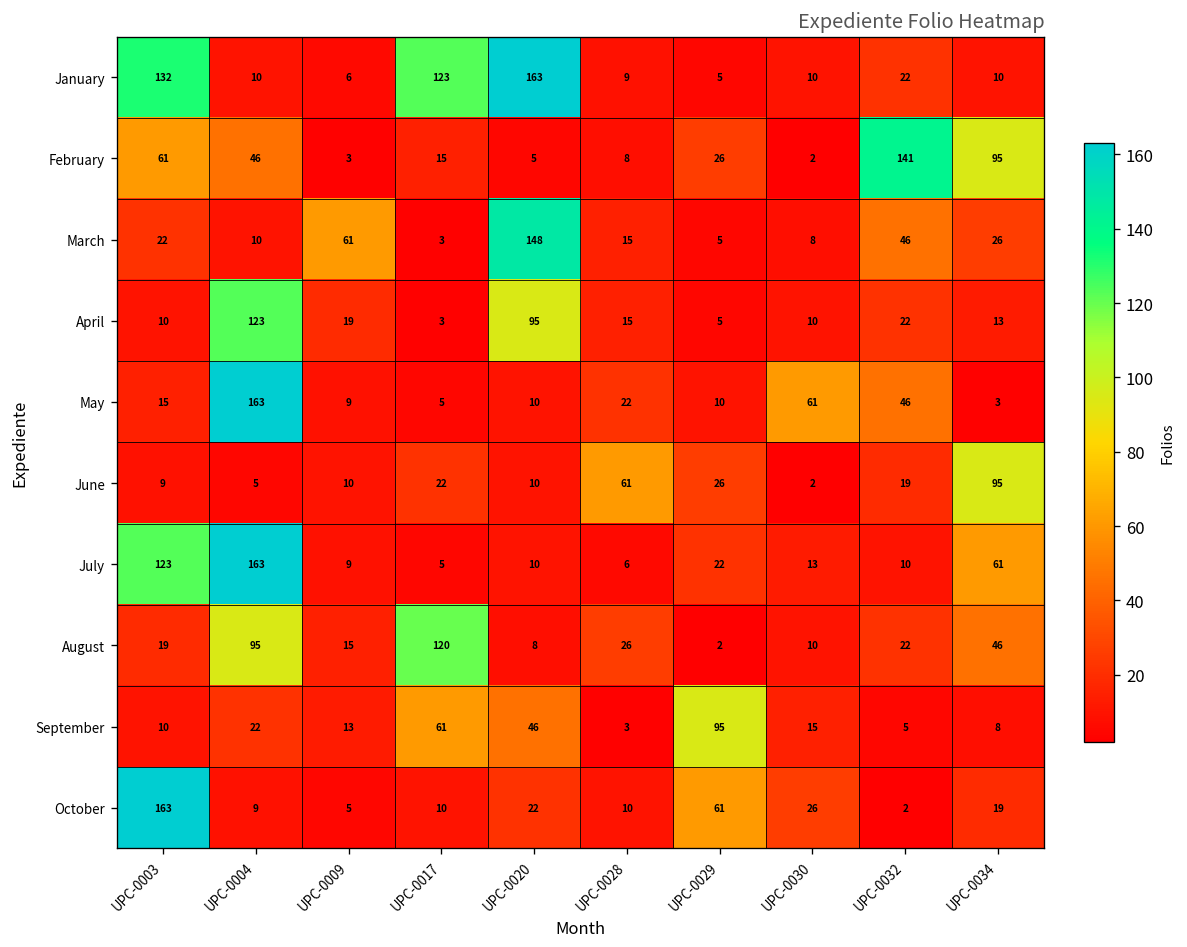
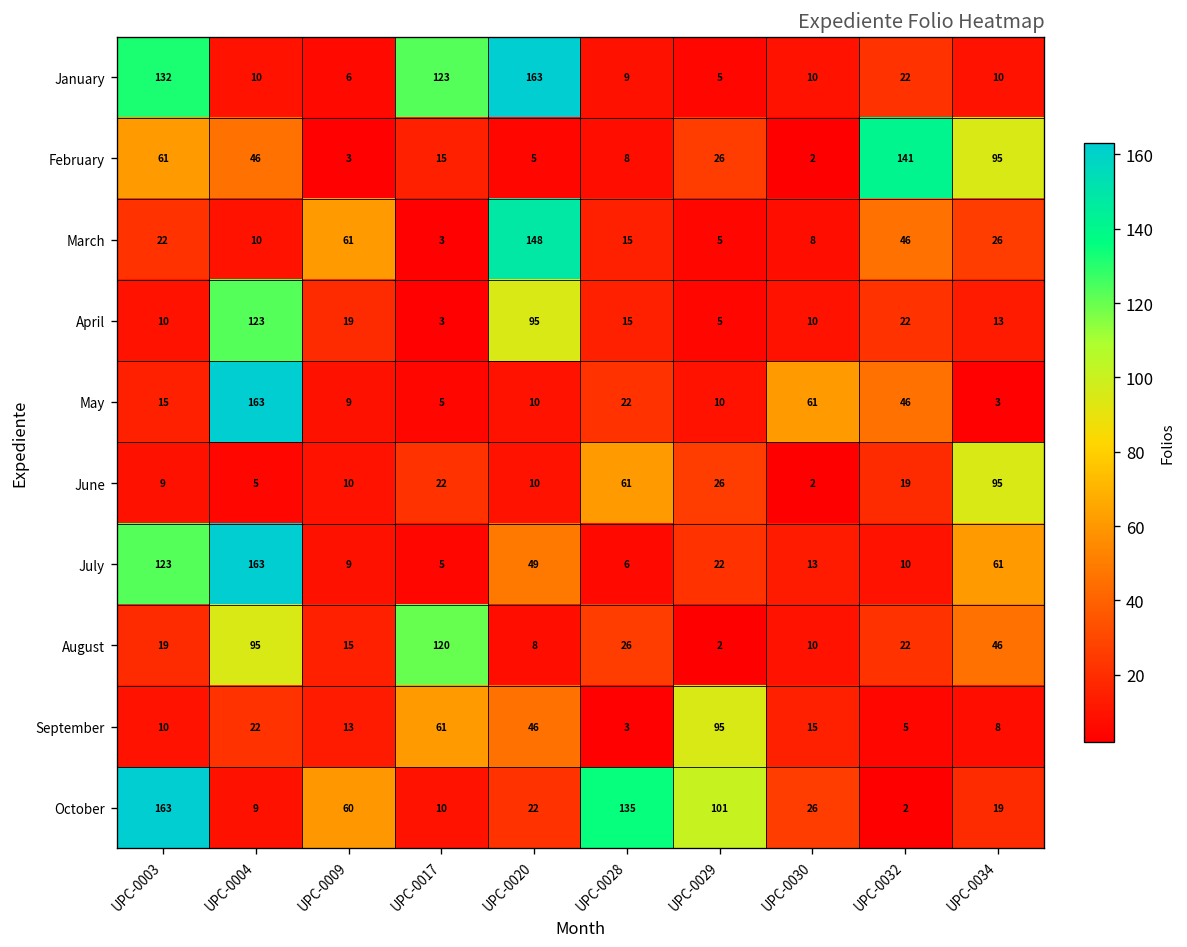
  {
    "January": {
      "UPC-0003": 132,
      "UPC-0004": 10,
      "UPC-0009": 6,
      "UPC-0017": 123,
      "UPC-0020": 163,
      "UPC-0028": 9,
      "UPC-0029": 5,
      "UPC-0030": 10,
      "UPC-0032": 22,
      "UPC-0034": 10
    },
    "February": {
      "UPC-0003": 61,
      "UPC-0004": 46,
      "UPC-0009": 3,
      "UPC-0017": 15,
      "UPC-0020": 5,
      "UPC-0028": 8,
      "UPC-0029": 26,
      "UPC-0030": 2,
      "UPC-0032": 141,
      "UPC-0034": 95
    },
    "March": {
      "UPC-0003": 22,
      "UPC-0004": 10,
      "UPC-0009": 61,
      "UPC-0017": 3,
      "UPC-0020": 148,
      "UPC-0028": 15,
      "UPC-0029": 5,
      "UPC-0030": 8,
      "UPC-0032": 46,
      "UPC-0034": 26
    },
    "April": {
      "UPC-0003": 10,
      "UPC-0004": 123,
      "UPC-0009": 19,
      "UPC-0017": 3,
      "UPC-0020": 95,
      "UPC-0028": 15,
      "UPC-0029": 5,
      "UPC-0030": 10,
      "UPC-0032": 22,
      "UPC-0034": 13
    },
    "May": {
      "UPC-0003": 15,
      "UPC-0004": 163,
      "UPC-0009": 9,
      "UPC-0017": 5,
      "UPC-0020": 10,
      "UPC-0028": 22,
      "UPC-0029": 10,
      "UPC-0030": 61,
      "UPC-0032": 46,
      "UPC-0034": 3
    },
    "June": {
      "UPC-0003": 9,
      "UPC-0004": 5,
      "UPC-0009": 10,
      "UPC-0017": 22,
      "UPC-0020": 10,
      "UPC-0028": 61,
      "UPC-0029": 26,
      "UPC-0030": 2,
      "UPC-0032": 19,
      "UPC-0034": 95
    },
    "July": {
      "UPC-0003": 123,
      "UPC-0004": 163,
      "UPC-0009": 9,
      "UPC-0017": 5,
-     "UPC-0020": 10,
+     "UPC-0020": 49,
      "UPC-0028": 6,
      "UPC-0029": 22,
      "UPC-0030": 13,
      "UPC-0032": 10,
      "UPC-0034": 61
    },
    "August": {
      "UPC-0003": 19,
      "UPC-0004": 95,
      "UPC-0009": 15,
      "UPC-0017": 120,
      "UPC-0020": 8,
      "UPC-0028": 26,
      "UPC-0029": 2,
      "UPC-0030": 10,
      "UPC-0032": 22,
      "UPC-0034": 46
    },
    "September": {
      "UPC-0003": 10,
      "UPC-0004": 22,
      "UPC-0009": 13,
      "UPC-0017": 61,
      "UPC-0020": 46,
      "UPC-0028": 3,
      "UPC-0029": 95,
      "UPC-0030": 15,
      "UPC-0032": 5,
      "UPC-0034": 8
    },
    "October": {
      "UPC-0003": 163,
      "UPC-0004": 9,
-     "UPC-0009": 5,
+     "UPC-0009": 60,
      "UPC-0017": 10,
      "UPC-0020": 22,
-     "UPC-0028": 10,
-     "UPC-0029": 61,
+     "UPC-0028": 135,
+     "UPC-0029": 101,
      "UPC-0030": 26,
      "UPC-0032": 2,
      "UPC-0034": 19
    }
  }
